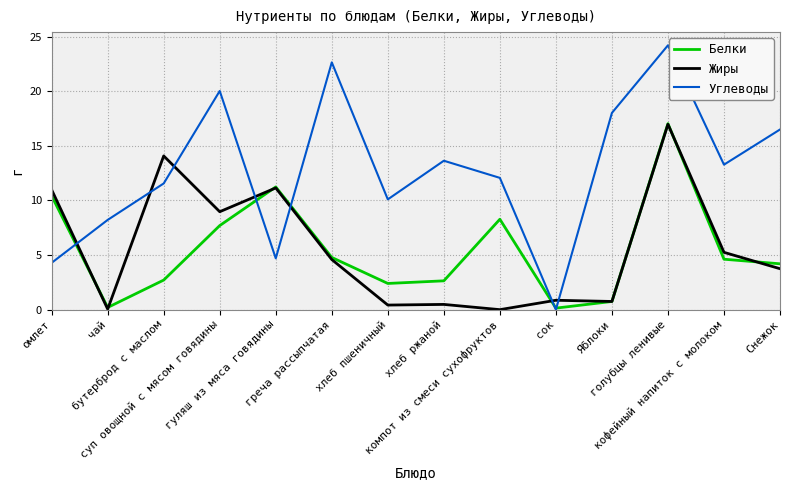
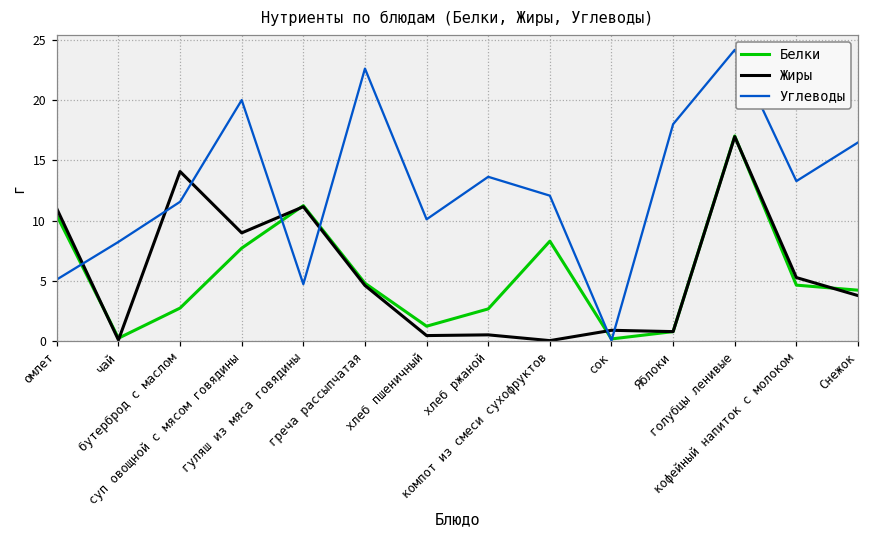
  {
    "Белки": {
      "омлет": 10.4,
      "бутерброд с маслом": 2.7,
      "суп овощной с мясом говядины": 7.7,
-     "хлеб пшеничный": 2.4,
+     "хлеб пшеничный": 1.2,
      "хлеб ржаной": 2.6,
      "компот из смеси сухофруктов": 8.3,
      "кофейный напиток с молоком": 4.6,
      "Снежок": 4.2
    },
    "Жиры": {
      "омлет": 11.0,
      "бутерброд с маслом": 14.1,
      "суп овощной с мясом говядины": 9.0,
      "хлеб пшеничный": 0.4,
      "хлеб ржаной": 0.5,
      "компот из смеси сухофруктов": 0.0,
      "сок": 0.9,
      "кофейный напиток с молоком": 5.3,
      "Снежок": 3.8
    },
    "Углеводы": {
-     "омлет": 4.3,
+     "омлет": 5.1,
      "чай": 8.2,
      "бутерброд с маслом": 11.6,
      "суп овощной с мясом говядины": 20.0,
      "гуляш из мяса говядины": 4.7,
      "греча рассыпчатая": 22.7,
      "хлеб пшеничный": 10.1,
      "хлеб ржаной": 13.6,
      "компот из смеси сухофруктов": 12.1,
      "Яблоки": 18.0,
      "голубцы ленивые": 24.2,
      "кофейный напиток с молоком": 13.3,
      "Снежок": 16.5
    }
  }
